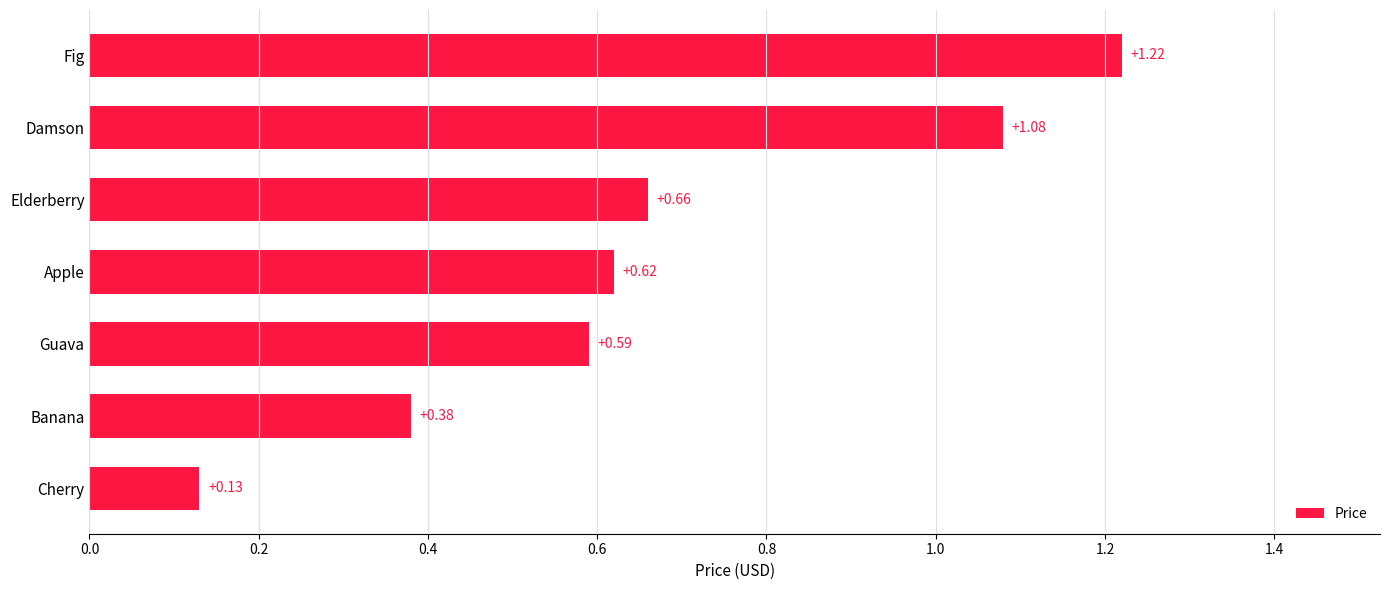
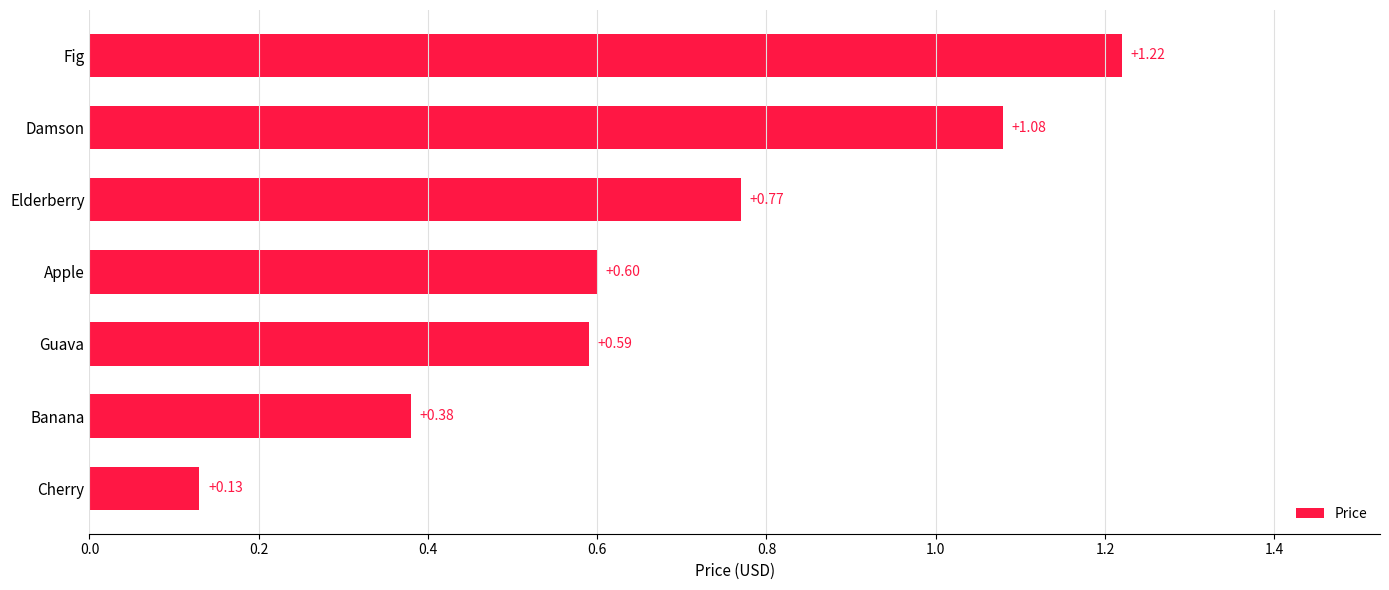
  {
    "Fig": "+1.22",
    "Damson": "+1.08",
-   "Elderberry": "+0.66",
-   "Apple": "+0.62",
+   "Elderberry": "+0.77",
+   "Apple": "+0.60",
    "Guava": "+0.59",
    "Banana": "+0.38",
    "Cherry": "+0.13"
  }
